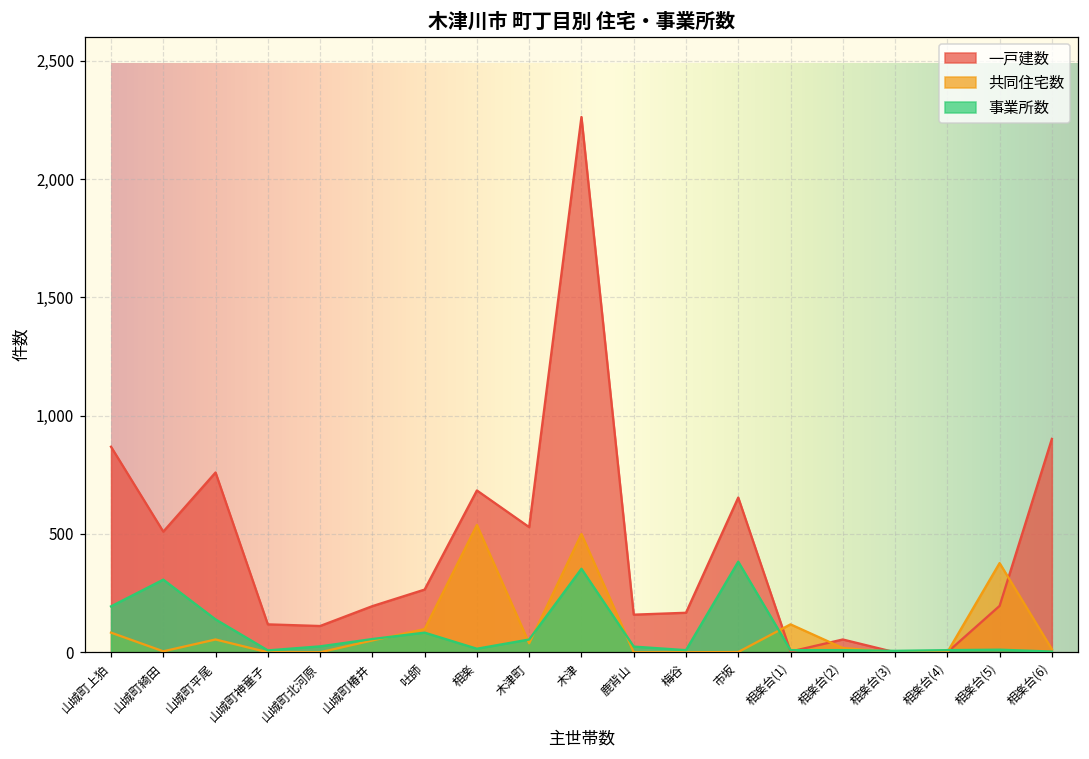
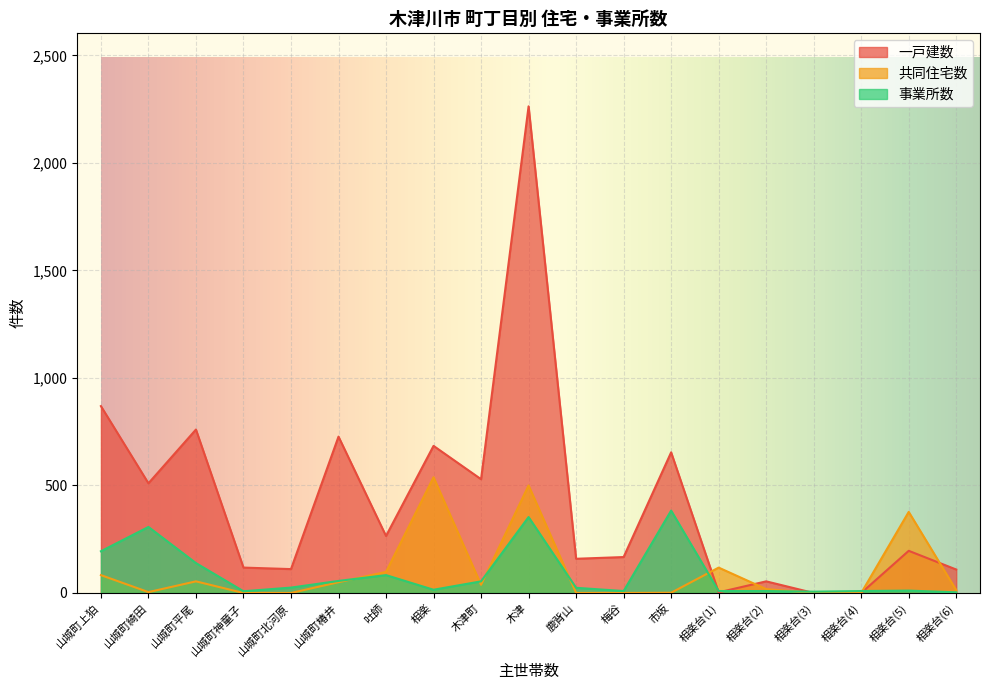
  {
    "一戸建数": {
      "山城町上狛": "870",
      "山城町綺田": "510",
      "山城町平尾": "760",
      "山城町神童子": "120",
      "山城町北河原": "110",
-     "山城町椿井": "200",
+     "山城町椿井": "730",
      "吐師": "270",
      "相楽": "680",
      "木津町": "530",
      "木津": "2,260",
      "鹿背山": "160",
      "梅谷": "170",
      "市坂": "650",
      "相楽台(2)": "50",
      "相楽台(5)": "200",
-     "相楽台(6)": "900"
+     "相楽台(6)": "110"
    },
    "共同住宅数": {
      "山城町上狛": "80",
      "山城町綺田": "0",
      "山城町平尾": "50",
      "山城町北河原": "0",
      "吐師": "100",
      "相楽": "540",
      "木津町": "40",
      "木津": "500",
      "鹿背山": "0",
      "市坂": "0",
      "相楽台(1)": "120",
      "相楽台(5)": "380"
    },
    "事業所数": {
      "山城町上狛": "190",
      "山城町綺田": "310",
      "山城町平尾": "140",
      "山城町北河原": "30",
      "吐師": "80",
      "相楽": "20",
      "木津町": "50",
      "木津": "350",
      "鹿背山": "20",
      "市坂": "380",
      "相楽台(5)": "10"
    }
  }
